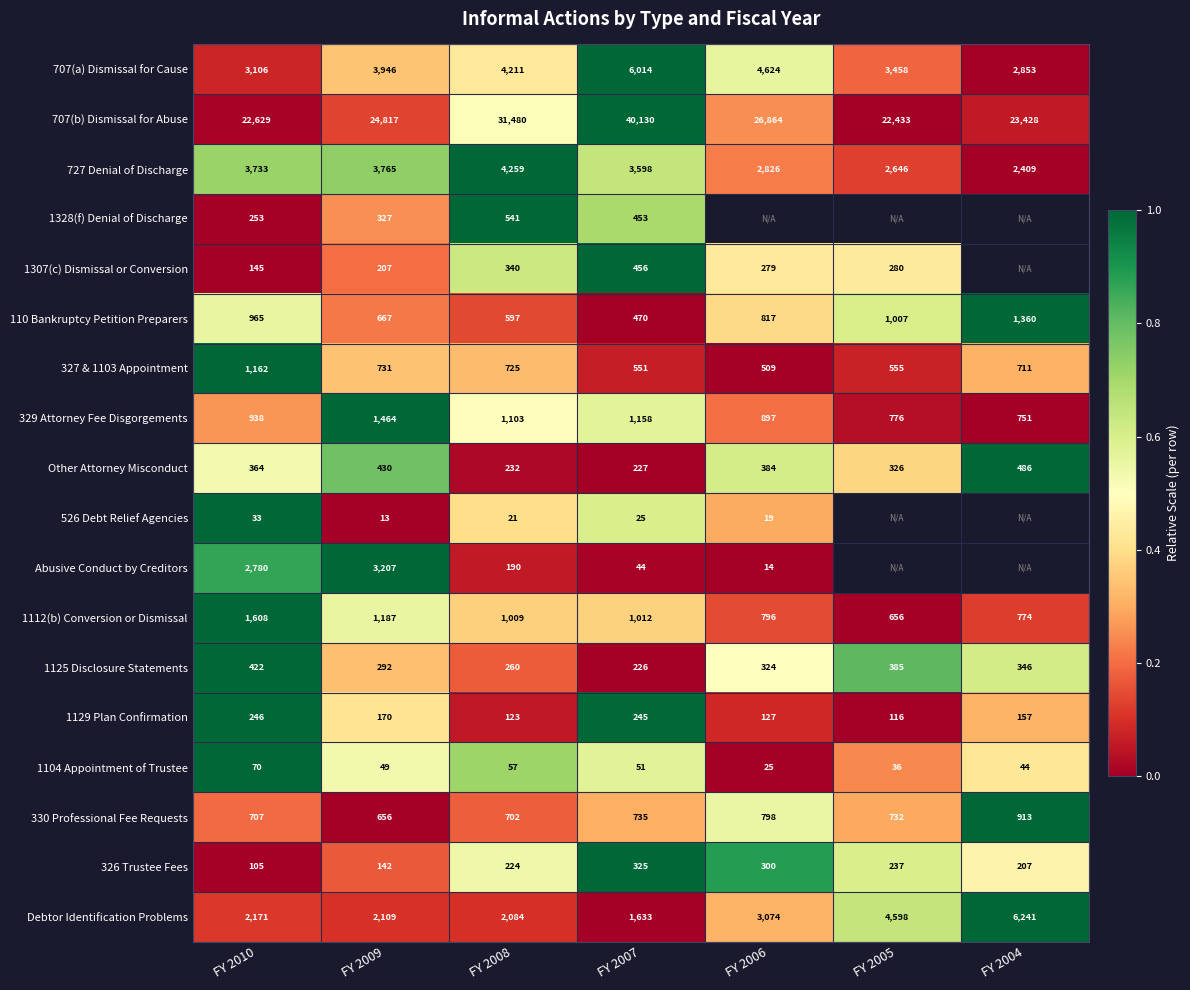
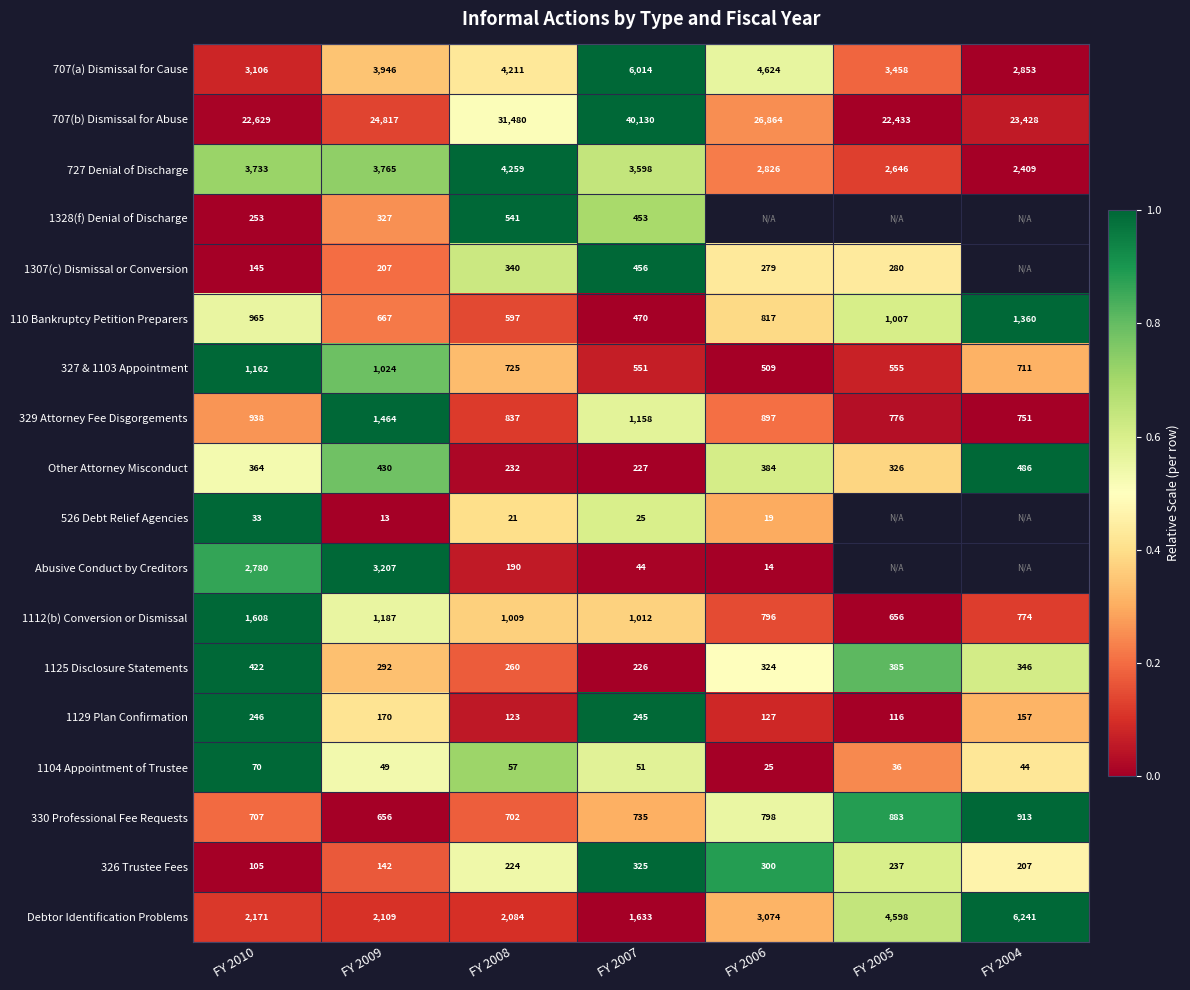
  {
    "707(a) Dismissal for Cause": {
      "FY 2010": "3,106",
      "FY 2009": "3,946",
      "FY 2008": "4,211",
      "FY 2007": "6,014",
      "FY 2006": "4,624",
      "FY 2005": "3,458",
      "FY 2004": "2,853"
    },
    "707(b) Dismissal for Abuse": {
      "FY 2010": "22,629",
      "FY 2009": "24,817",
      "FY 2008": "31,480",
      "FY 2007": "40,130",
      "FY 2006": "26,864",
      "FY 2005": "22,433",
      "FY 2004": "23,428"
    },
    "727 Denial of Discharge": {
      "FY 2010": "3,733",
      "FY 2009": "3,765",
      "FY 2008": "4,259",
      "FY 2007": "3,598",
      "FY 2006": "2,826",
      "FY 2005": "2,646",
      "FY 2004": "2,409"
    },
    "1328(f) Denial of Discharge": {
      "FY 2010": "253",
      "FY 2009": "327",
      "FY 2008": "541",
      "FY 2007": "453"
    },
    "1307(c) Dismissal or Conversion": {
      "FY 2010": "145",
      "FY 2009": "207",
      "FY 2008": "340",
      "FY 2007": "456",
      "FY 2006": "279",
      "FY 2005": "280"
    },
    "110 Bankruptcy Petition Preparers": {
      "FY 2010": "965",
      "FY 2009": "667",
      "FY 2008": "597",
      "FY 2007": "470",
      "FY 2006": "817",
      "FY 2005": "1,007",
      "FY 2004": "1,360"
    },
    "327 & 1103 Appointment": {
      "FY 2010": "1,162",
-     "FY 2009": "731",
+     "FY 2009": "1,024",
      "FY 2008": "725",
      "FY 2007": "551",
      "FY 2006": "509",
      "FY 2005": "555",
      "FY 2004": "711"
    },
    "329 Attorney Fee Disgorgements": {
      "FY 2010": "938",
      "FY 2009": "1,464",
-     "FY 2008": "1,103",
+     "FY 2008": "837",
      "FY 2007": "1,158",
      "FY 2006": "897",
      "FY 2005": "776",
      "FY 2004": "751"
    },
    "Other Attorney Misconduct": {
      "FY 2010": "364",
      "FY 2009": "430",
      "FY 2008": "232",
      "FY 2007": "227",
      "FY 2006": "384",
      "FY 2005": "326",
      "FY 2004": "486"
    },
    "526 Debt Relief Agencies": {
      "FY 2010": "33",
      "FY 2009": "13",
      "FY 2008": "21",
      "FY 2007": "25",
      "FY 2006": "19"
    },
    "Abusive Conduct by Creditors": {
      "FY 2010": "2,780",
      "FY 2009": "3,207",
      "FY 2008": "190",
      "FY 2007": "44",
      "FY 2006": "14"
    },
    "1112(b) Conversion or Dismissal": {
      "FY 2010": "1,608",
      "FY 2009": "1,187",
      "FY 2008": "1,009",
      "FY 2007": "1,012",
      "FY 2006": "796",
      "FY 2005": "656",
      "FY 2004": "774"
    },
    "1125 Disclosure Statements": {
      "FY 2010": "422",
      "FY 2009": "292",
      "FY 2008": "260",
      "FY 2007": "226",
      "FY 2006": "324",
      "FY 2005": "385",
      "FY 2004": "346"
    },
    "1129 Plan Confirmation": {
      "FY 2010": "246",
      "FY 2009": "170",
      "FY 2008": "123",
      "FY 2007": "245",
      "FY 2006": "127",
      "FY 2005": "116",
      "FY 2004": "157"
    },
    "1104 Appointment of Trustee": {
      "FY 2010": "70",
      "FY 2009": "49",
      "FY 2008": "57",
      "FY 2007": "51",
      "FY 2006": "25",
      "FY 2005": "36",
      "FY 2004": "44"
    },
    "330 Professional Fee Requests": {
      "FY 2010": "707",
      "FY 2009": "656",
      "FY 2008": "702",
      "FY 2007": "735",
      "FY 2006": "798",
-     "FY 2005": "732",
+     "FY 2005": "883",
      "FY 2004": "913"
    },
    "326 Trustee Fees": {
      "FY 2010": "105",
      "FY 2009": "142",
      "FY 2008": "224",
      "FY 2007": "325",
      "FY 2006": "300",
      "FY 2005": "237",
      "FY 2004": "207"
    },
    "Debtor Identification Problems": {
      "FY 2010": "2,171",
      "FY 2009": "2,109",
      "FY 2008": "2,084",
      "FY 2007": "1,633",
      "FY 2006": "3,074",
      "FY 2005": "4,598",
      "FY 2004": "6,241"
    }
  }
